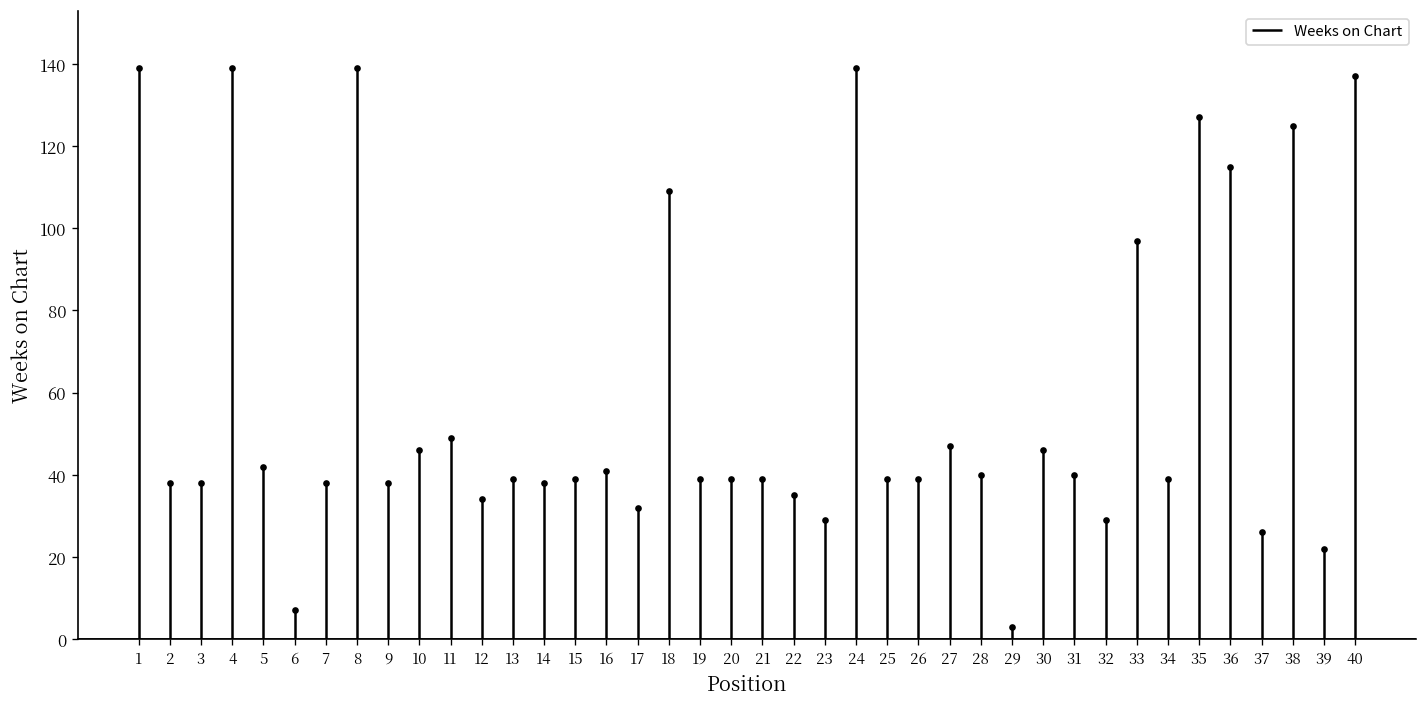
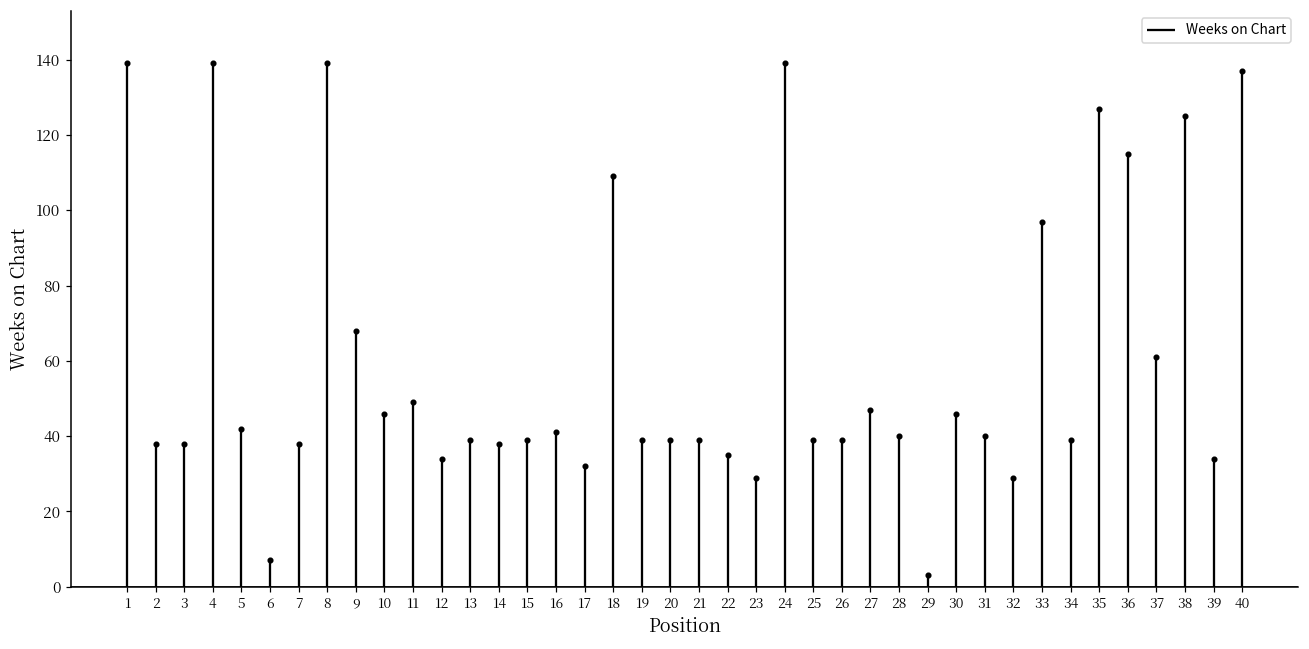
  {
    "1": 139,
    "2": 38,
    "3": 38,
    "4": 139,
    "5": 42,
    "6": 7,
    "7": 38,
    "8": 139,
-   "9": 38,
+   "9": 68,
    "10": 46,
    "11": 49,
    "12": 34,
    "13": 39,
    "14": 38,
    "15": 39,
    "16": 41,
    "17": 32,
    "18": 109,
    "19": 39,
    "20": 39,
    "21": 39,
    "22": 35,
    "23": 29,
    "24": 139,
    "25": 39,
    "26": 39,
    "27": 47,
    "28": 40,
    "29": 3,
    "30": 46,
    "31": 40,
    "32": 29,
    "33": 97,
    "34": 39,
    "35": 127,
    "36": 115,
-   "37": 26,
+   "37": 61,
    "38": 125,
-   "39": 22,
+   "39": 34,
    "40": 137
  }
